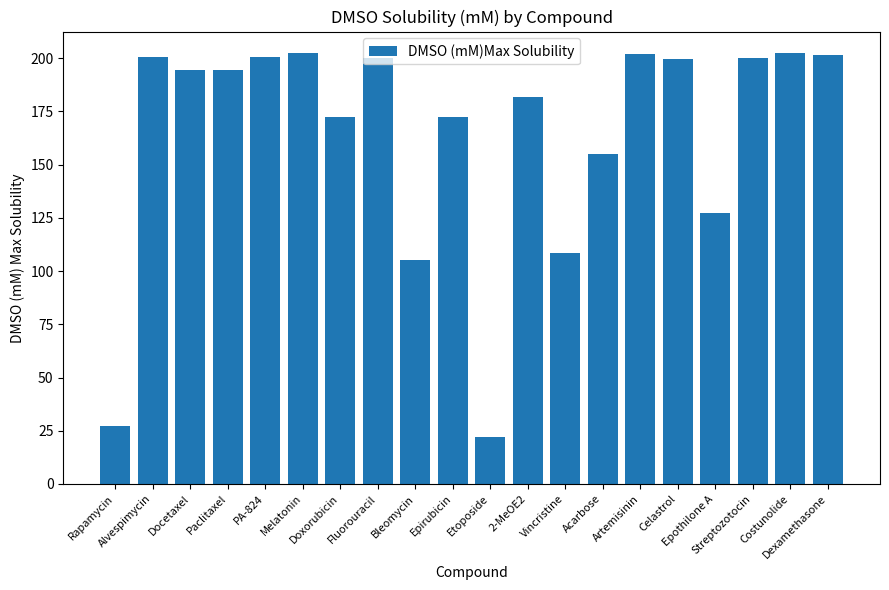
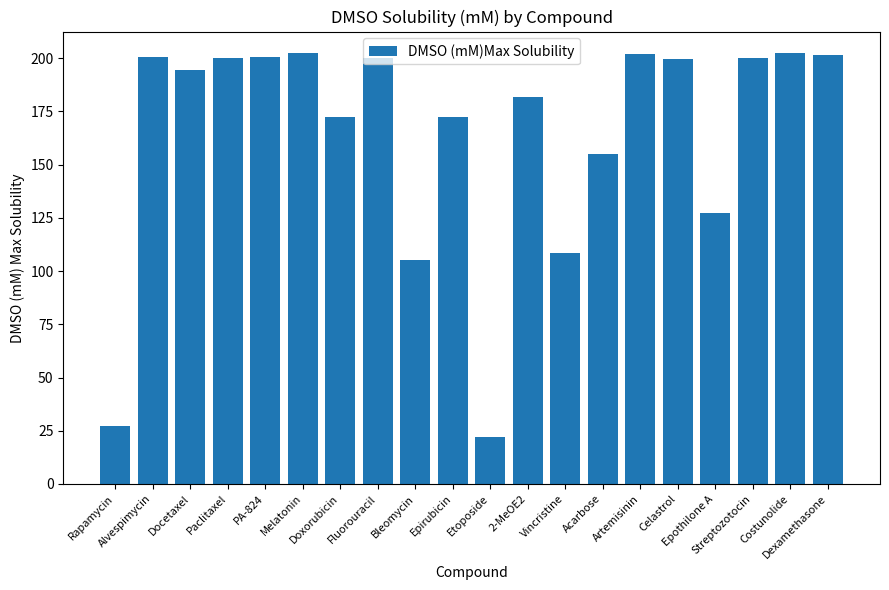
  {
    "Rapamycin": 27,
    "Alvespimycin": 201,
    "Docetaxel": 195,
-   "Paclitaxel": 194,
+   "Paclitaxel": 200,
    "PA-824": 200,
    "Melatonin": 202,
    "Doxorubicin": 172,
    "Bleomycin": 105,
    "Epirubicin": 172,
    "Etoposide": 22,
    "2-MeOE2": 182,
    "Vincristine": 108,
    "Acarbose": 155,
    "Artemisinin": 202,
    "Celastrol": 200,
    "Epothilone A": 127,
    "Streptozotocin": 200,
    "Costunolide": 202,
    "Dexamethasone": 201
  }
